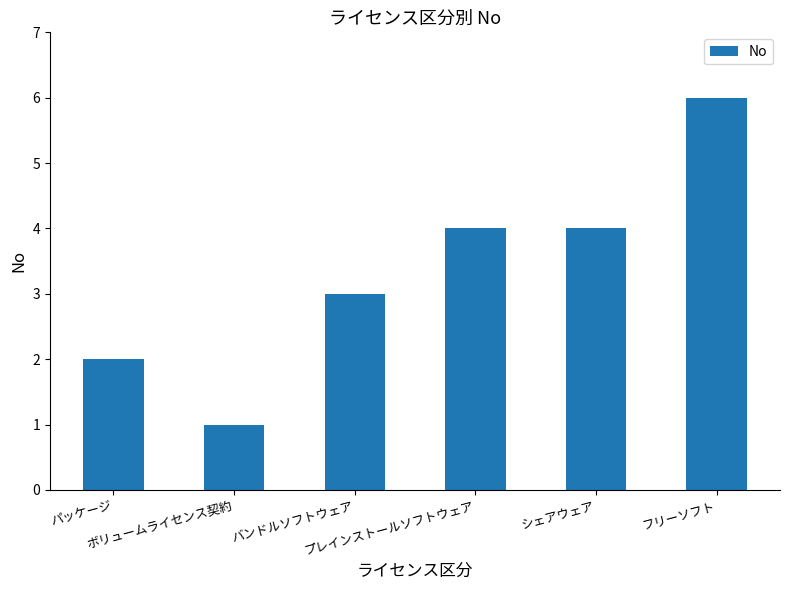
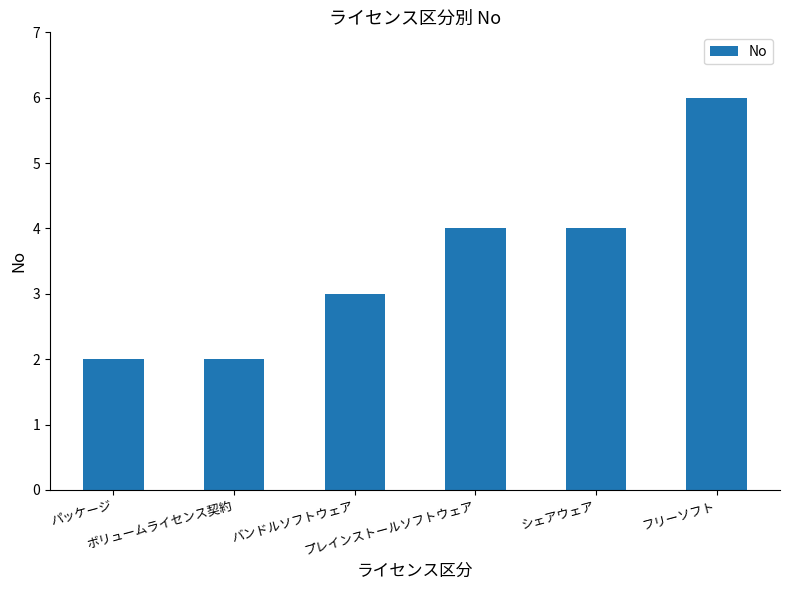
  {
    "パッケージ": 2,
-   "ボリュームライセンス契約": 1,
+   "ボリュームライセンス契約": 2,
    "バンドルソフトウェア": 3,
    "プレインストールソフトウェア": 4,
    "シェアウェア": 4,
    "フリーソフト": 6
  }
